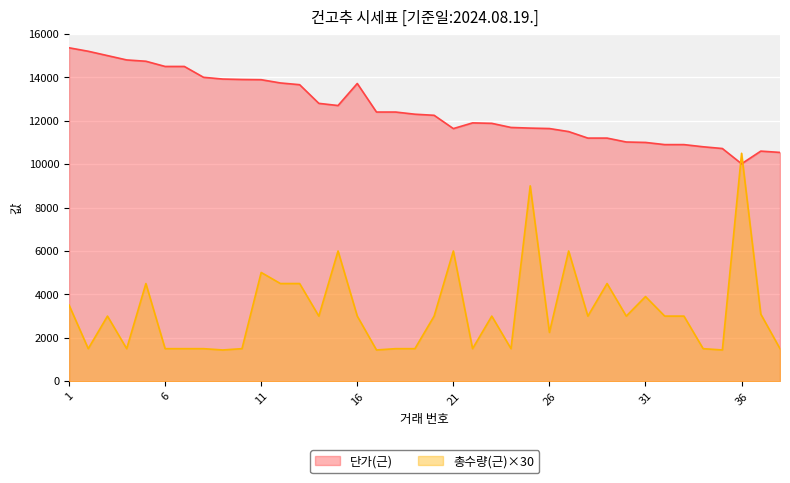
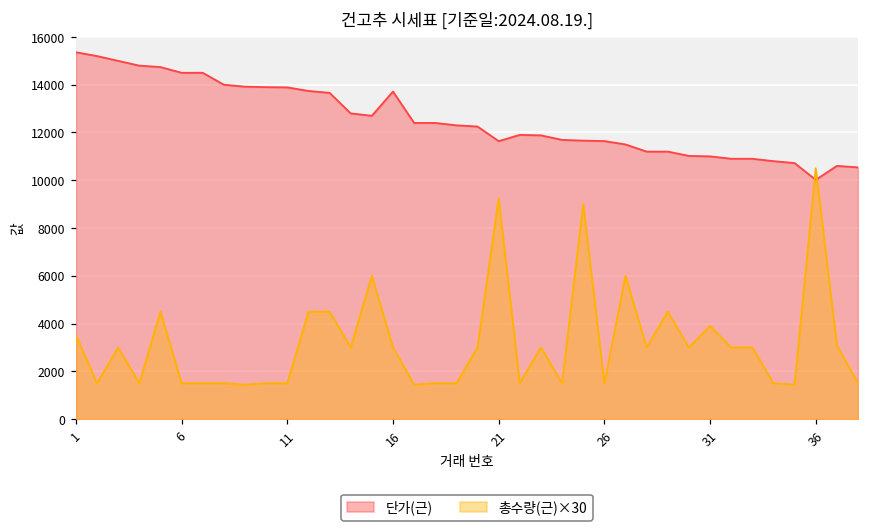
  {
    "단가(근)": {
      "1": 15400,
      "6": 14500,
      "11": 13900,
      "16": 13700,
      "21": 11600,
      "26": 11600,
      "31": 11000,
      "36": 10000
    },
    "총수량(근)×30": {
      "1": 3500,
      "6": 1500,
-     "11": 5000,
+     "11": 1500,
      "16": 3000,
-     "21": 6000,
-     "26": 2300,
+     "21": 9200,
+     "26": 1500,
      "31": 3900,
      "36": 10500
    }
  }
